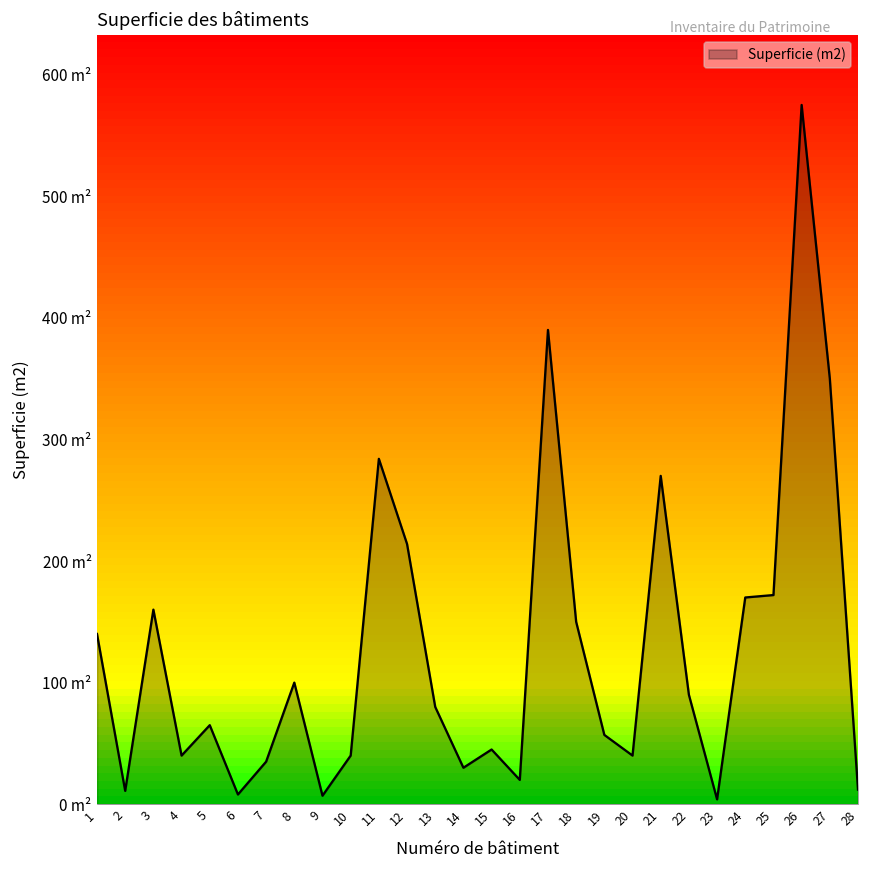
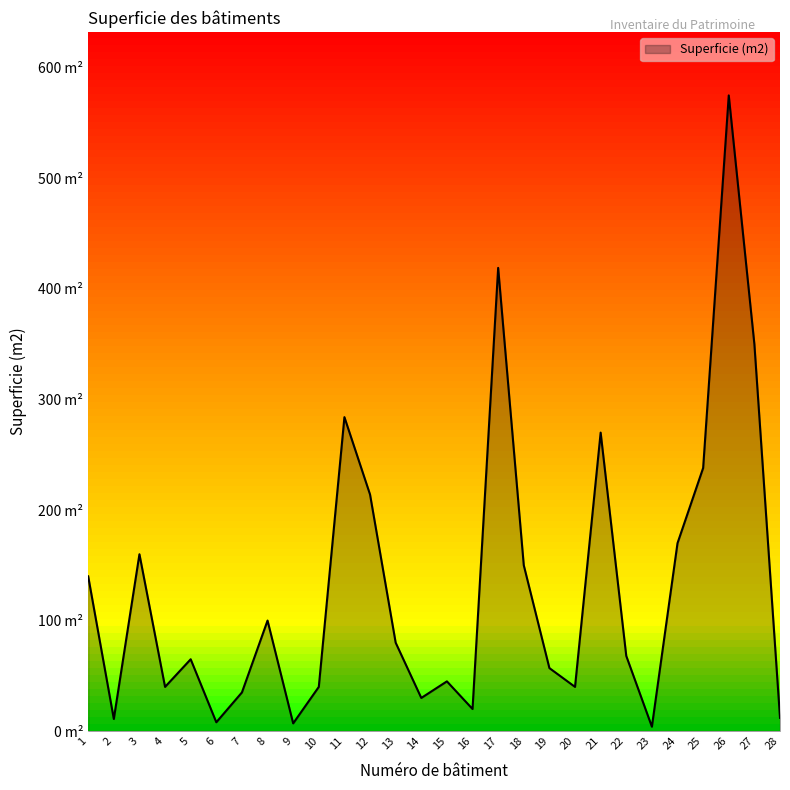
  {
    "1": "140 m²",
    "2": "11 m²",
    "3": "160 m²",
    "4": "40 m²",
    "5": "65 m²",
    "6": "8 m²",
    "7": "35 m²",
    "8": "100 m²",
    "9": "7 m²",
    "10": "40 m²",
    "11": "284 m²",
    "12": "214 m²",
    "13": "80 m²",
    "14": "30 m²",
    "15": "45 m²",
    "16": "20 m²",
-   "17": "390 m²",
+   "17": "419 m²",
    "18": "150 m²",
    "19": "57 m²",
    "20": "40 m²",
    "21": "270 m²",
-   "22": "90 m²",
+   "22": "68 m²",
    "23": "4 m²",
    "24": "170 m²",
-   "25": "172 m²",
+   "25": "238 m²",
    "26": "575 m²",
    "27": "350 m²",
    "28": "12 m²"
  }
